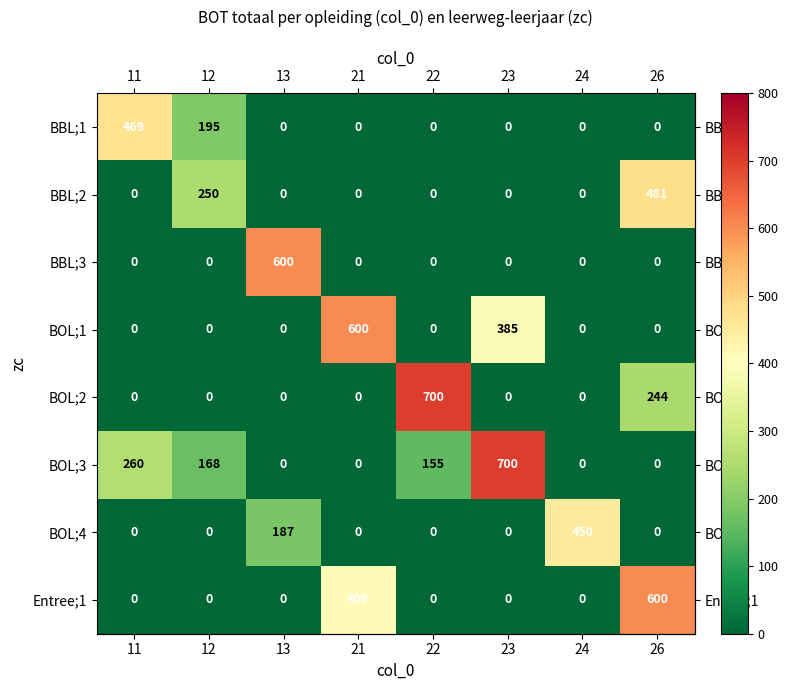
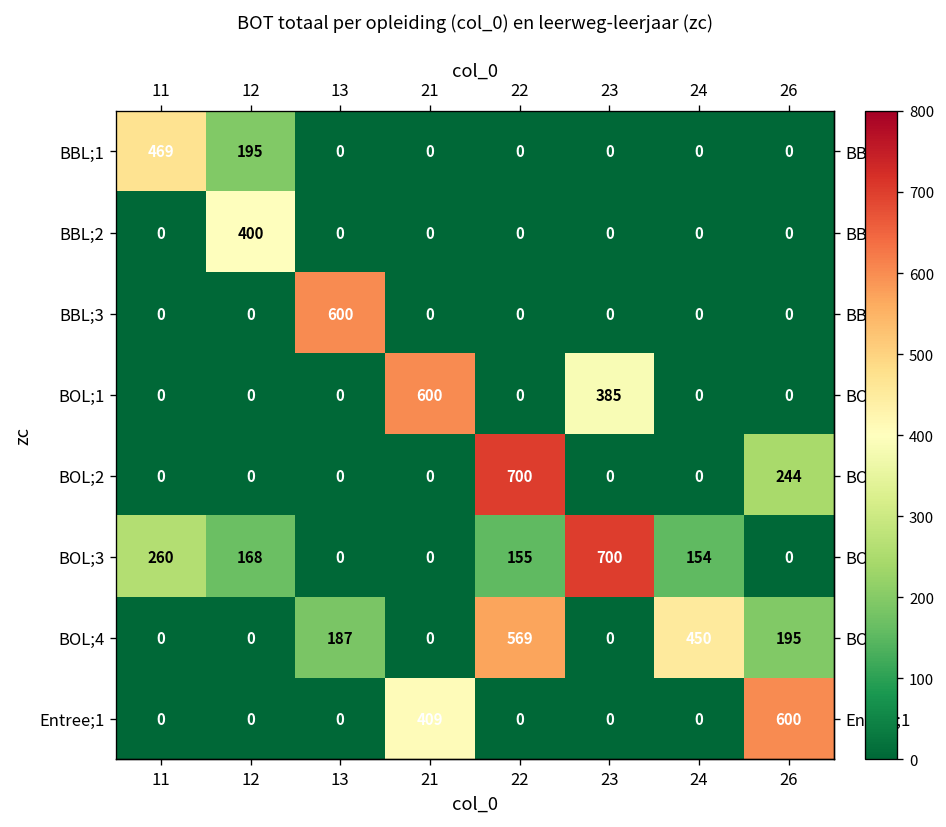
  {
    "BBL;1": {
      "11": 469,
      "12": 195,
      "13": 0,
      "21": 0,
      "22": 0,
      "23": 0,
      "24": 0,
      "26": 0
    },
    "BBL;2": {
      "11": 0,
-     "12": 250,
+     "12": 400,
      "13": 0,
      "21": 0,
      "22": 0,
      "23": 0,
      "24": 0,
-     "26": 481
+     "26": 0
    },
    "BBL;3": {
      "11": 0,
      "12": 0,
      "13": 600,
      "21": 0,
      "22": 0,
      "23": 0,
      "24": 0,
      "26": 0
    },
    "BOL;1": {
      "11": 0,
      "12": 0,
      "13": 0,
      "21": 600,
      "22": 0,
      "23": 385,
      "24": 0,
      "26": 0
    },
    "BOL;2": {
      "11": 0,
      "12": 0,
      "13": 0,
      "21": 0,
      "22": 700,
      "23": 0,
      "24": 0,
      "26": 244
    },
    "BOL;3": {
      "11": 260,
      "12": 168,
      "13": 0,
      "21": 0,
      "22": 155,
      "23": 700,
-     "24": 0,
+     "24": 154,
      "26": 0
    },
    "BOL;4": {
      "11": 0,
      "12": 0,
      "13": 187,
      "21": 0,
-     "22": 0,
+     "22": 569,
      "23": 0,
      "24": 450,
-     "26": 0
+     "26": 195
    },
    "Entree;1": {
      "11": 0,
      "12": 0,
      "13": 0,
      "21": 409,
      "22": 0,
      "23": 0,
      "24": 0,
      "26": 600
    }
  }
